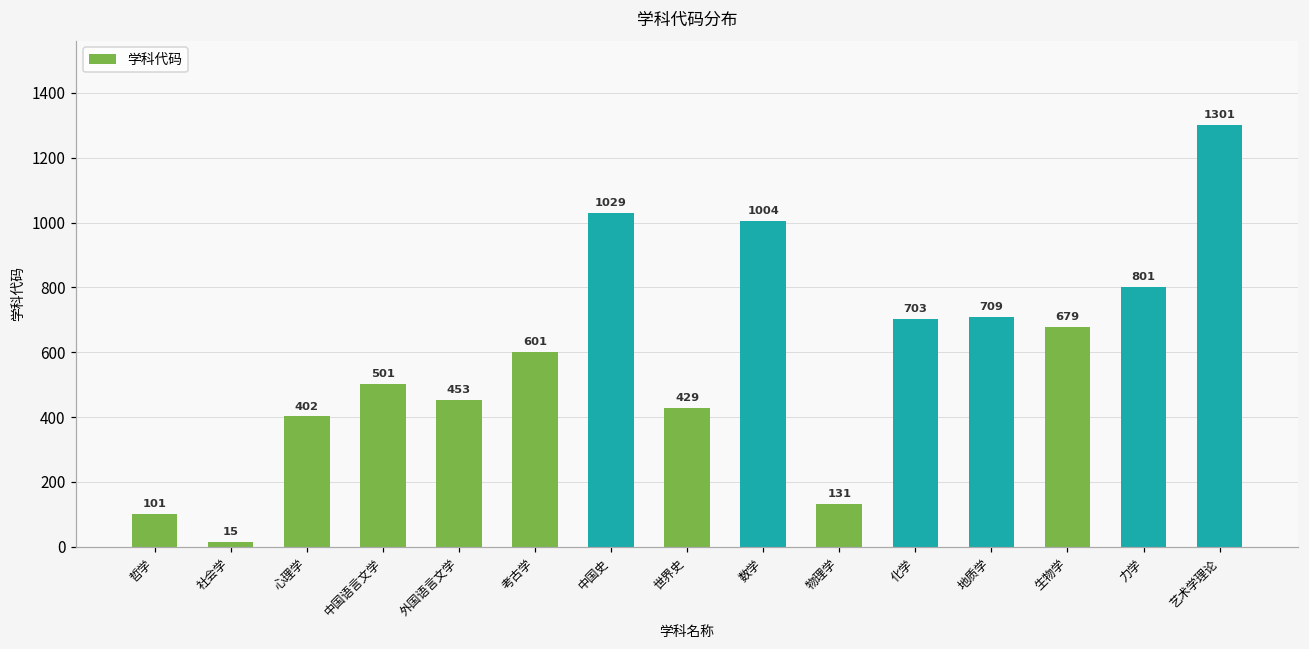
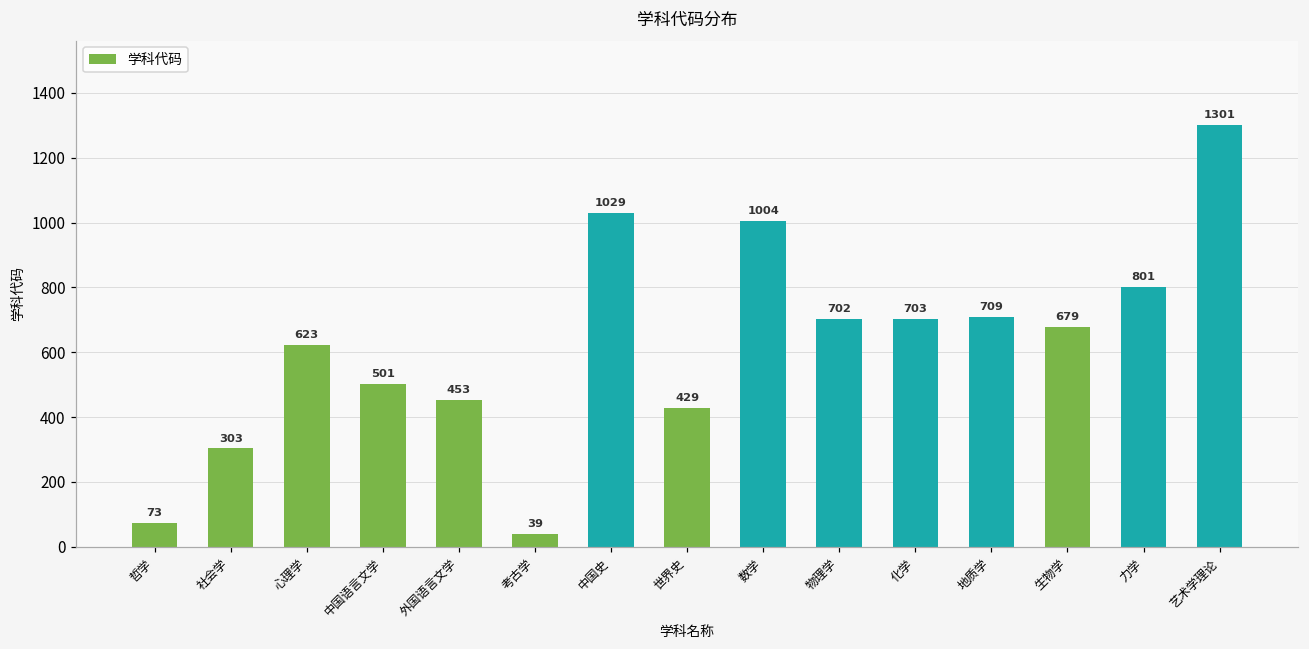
  {
-   "哲学": 101,
-   "社会学": 15,
-   "心理学": 402,
+   "哲学": 73,
+   "社会学": 303,
+   "心理学": 623,
    "中国语言文学": 501,
    "外国语言文学": 453,
-   "考古学": 601,
+   "考古学": 39,
    "中国史": 1029,
    "世界史": 429,
    "数学": 1004,
-   "物理学": 131,
+   "物理学": 702,
    "化学": 703,
    "地质学": 709,
    "生物学": 679,
    "力学": 801,
    "艺术学理论": 1301
  }
